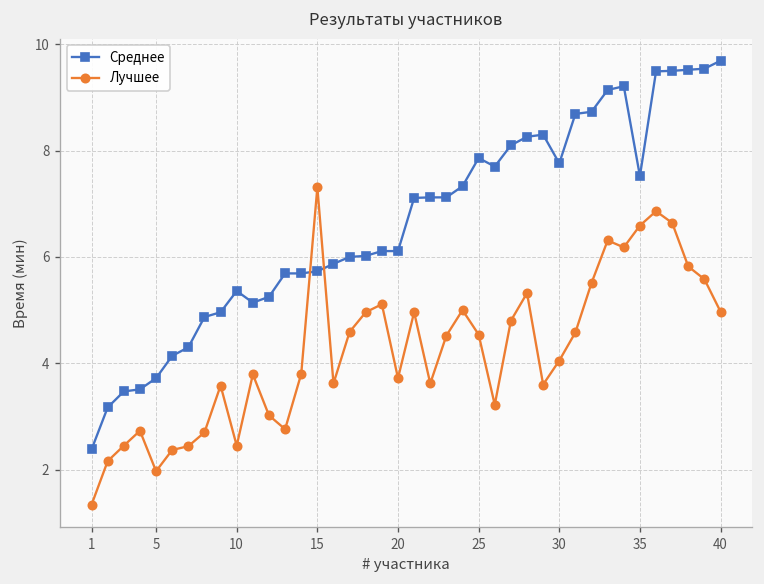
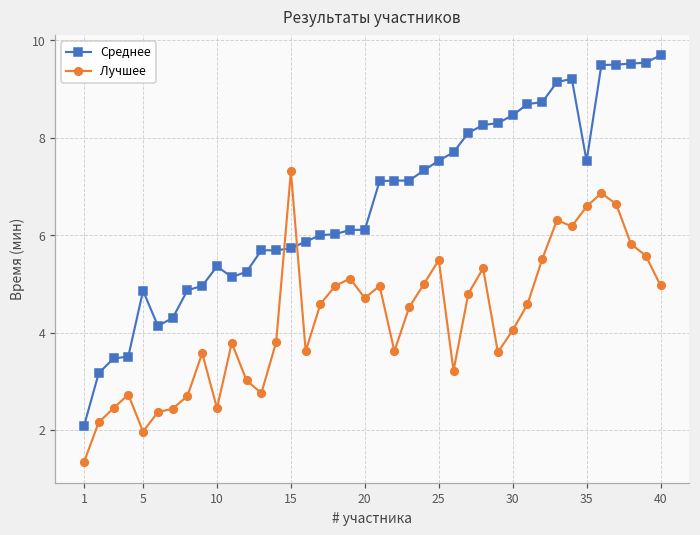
  {
    "Среднее": {
-     "1": 2.4,
-     "5": 3.7,
+     "1": 2.1,
+     "5": 4.9,
      "10": 5.4,
      "15": 5.7,
      "20": 6.1,
-     "25": 7.9,
-     "30": 7.8,
+     "25": 7.5,
+     "30": 8.5,
      "35": 7.5,
      "40": 9.7
    },
    "Лучшее": {
      "1": 1.3,
      "5": 2.0,
      "10": 2.5,
      "15": 7.3,
-     "20": 3.7,
-     "25": 4.5,
+     "20": 4.7,
+     "25": 5.5,
      "30": 4.1,
      "35": 6.6,
      "40": 5.0
    }
  }
